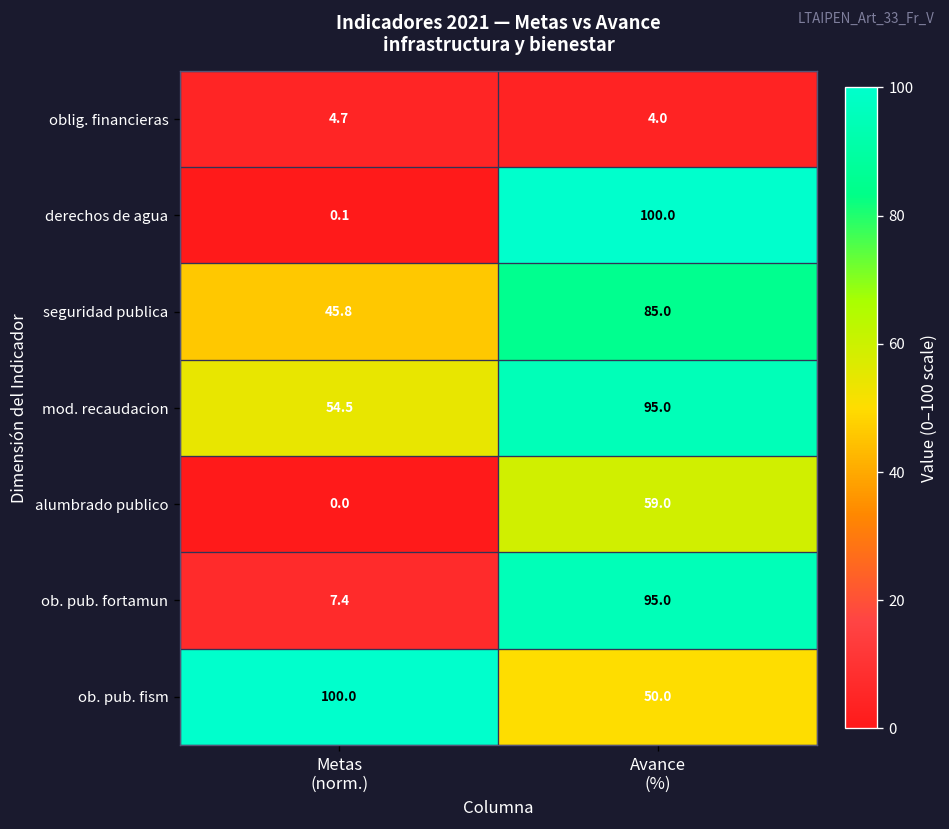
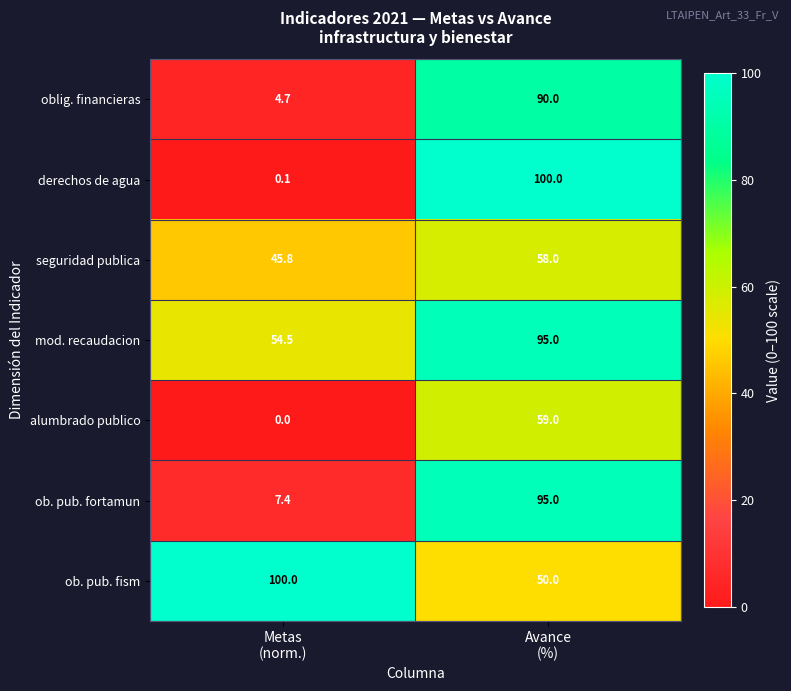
  {
    "oblig. financieras": {
      "Metas (norm.)": 4.7,
-     "Avance (%)": 4.0
+     "Avance (%)": 90.0
    },
    "derechos de agua": {
      "Metas (norm.)": 0.1,
      "Avance (%)": 100.0
    },
    "seguridad publica": {
      "Metas (norm.)": 45.8,
-     "Avance (%)": 85.0
+     "Avance (%)": 58.0
    },
    "mod. recaudacion": {
      "Metas (norm.)": 54.5,
      "Avance (%)": 95.0
    },
    "alumbrado publico": {
      "Metas (norm.)": 0.0,
      "Avance (%)": 59.0
    },
    "ob. pub. fortamun": {
      "Metas (norm.)": 7.4,
      "Avance (%)": 95.0
    },
    "ob. pub. fism": {
      "Metas (norm.)": 100.0,
      "Avance (%)": 50.0
    }
  }
